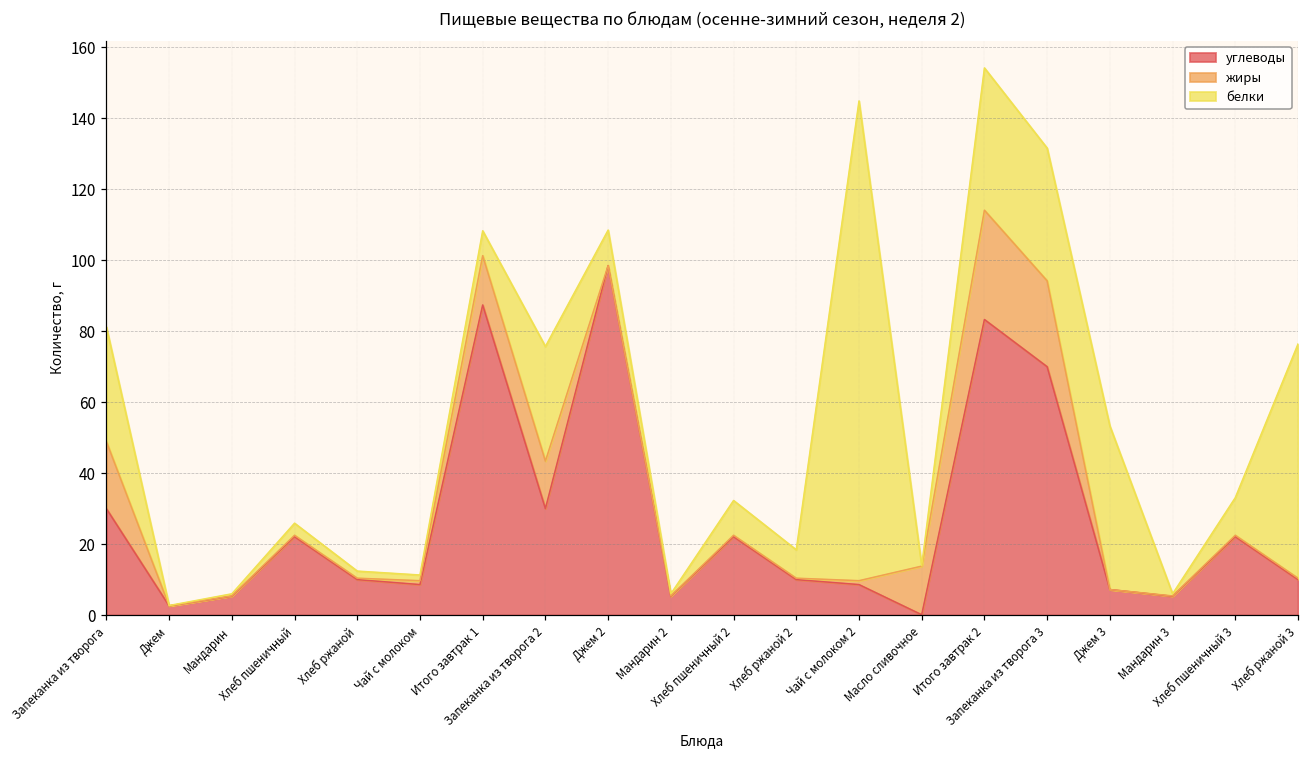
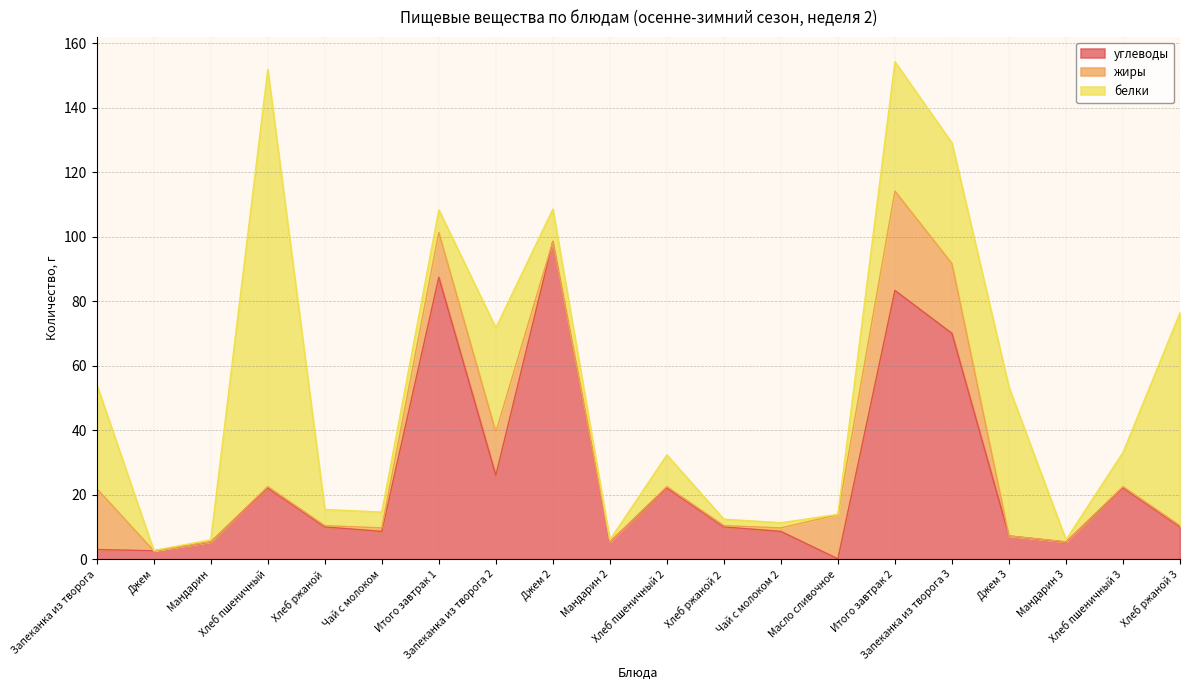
  {
    "углеводы": {
-     "Запеканка из творога": 30,
+     "Запеканка из творога": 3,
      "Чай с молоком": 9,
      "Итого завтрак 1": 87,
-     "Запеканка из творога 2": 30,
+     "Запеканка из творога 2": 26,
      "Чай с молоком 2": 9,
      "Масло сливочное": 0,
      "Итого завтрак 2": 83,
      "Запеканка из творога 3": 70
    },
    "жиры": {
      "Запеканка из творога": 19,
      "Чай с молоком": 1,
      "Итого завтрак 1": 14,
      "Запеканка из творога 2": 13,
      "Чай с молоком 2": 1,
      "Итого завтрак 2": 31,
-     "Запеканка из творога 3": 24
+     "Запеканка из творога 3": 22
    },
    "белки": {
      "Запеканка из творога": 32,
-     "Хлеб пшеничный": 3,
-     "Хлеб ржаной": 2,
-     "Чай с молоком": 2,
+     "Хлеб пшеничный": 129,
+     "Хлеб ржаной": 5,
+     "Чай с молоком": 5,
      "Итого завтрак 1": 7,
      "Запеканка из творога 2": 32,
      "Джем 2": 10,
      "Хлеб пшеничный 2": 10,
-     "Хлеб ржаной 2": 8,
-     "Чай с молоком 2": 135,
+     "Хлеб ржаной 2": 2,
+     "Чай с молоком 2": 2,
      "Итого завтрак 2": 40,
      "Запеканка из творога 3": 37,
      "Джем 3": 46,
      "Хлеб пшеничный 3": 11,
      "Хлеб ржаной 3": 66
    }
  }
